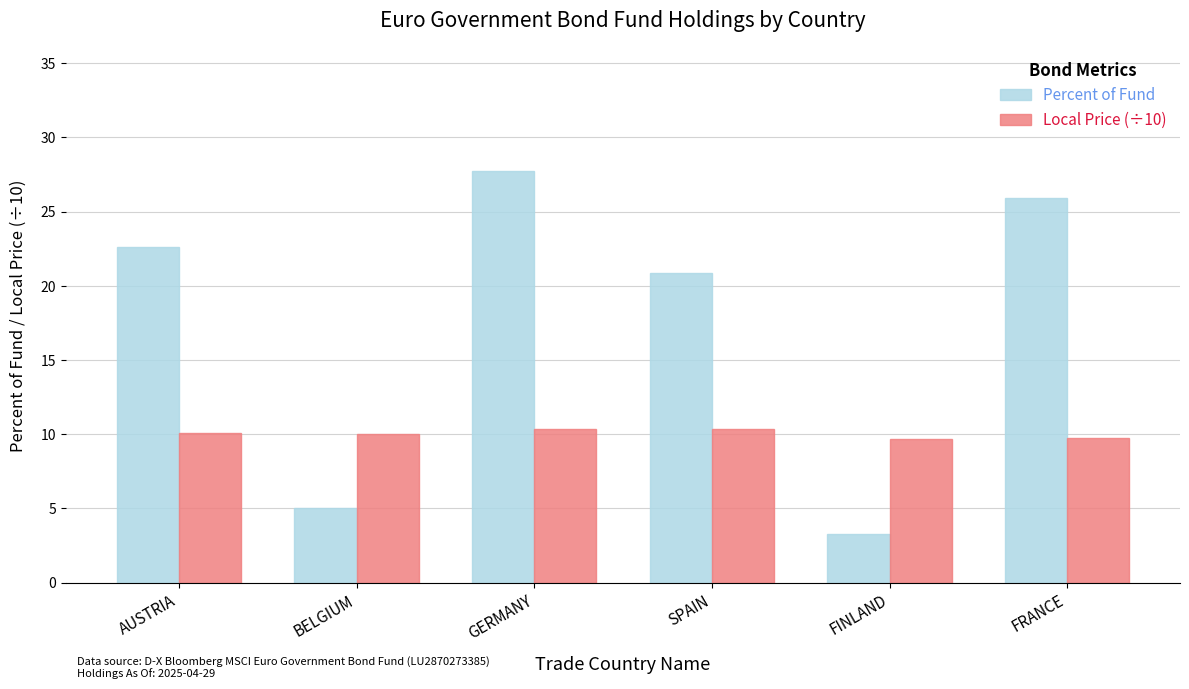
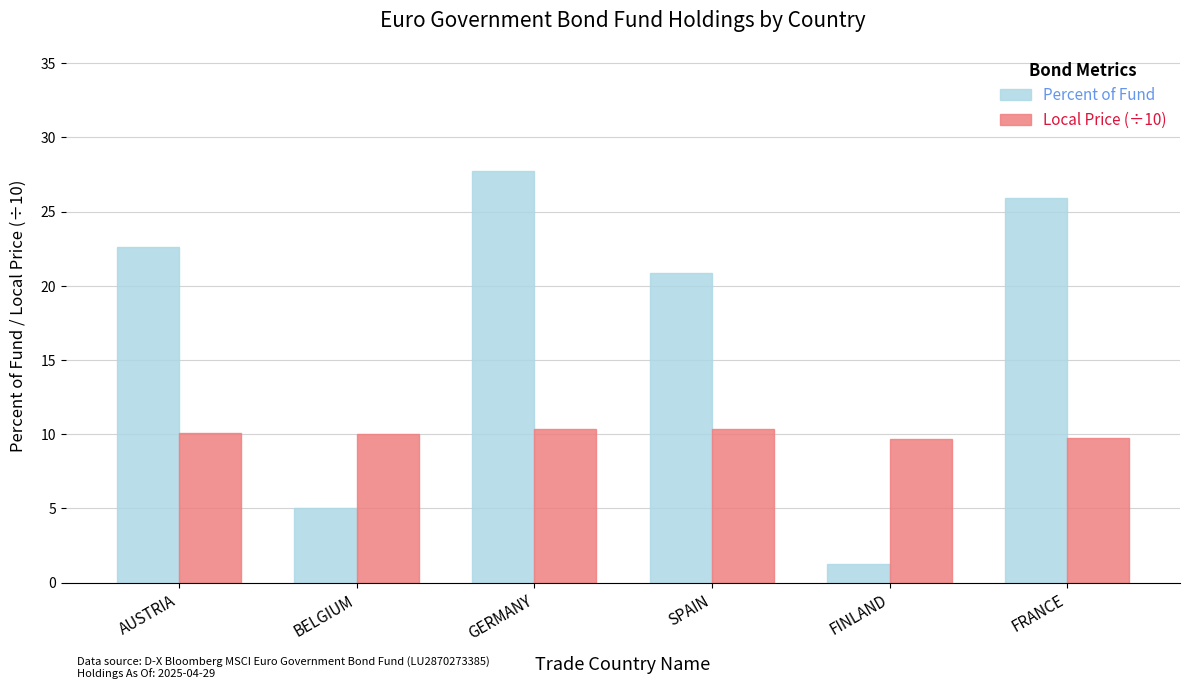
  {
    "Percent of Fund": {
      "AUSTRIA": 22.6,
      "BELGIUM": 5.0,
      "GERMANY": 27.7,
      "SPAIN": 20.9,
-     "FINLAND": 3.3,
+     "FINLAND": 1.3,
      "FRANCE": 25.9
    },
    "Local Price (÷10)": {
      "AUSTRIA": 10.1,
      "BELGIUM": 10.0,
      "GERMANY": 10.3,
      "SPAIN": 10.3,
      "FINLAND": 9.6,
      "FRANCE": 9.8
    }
  }
